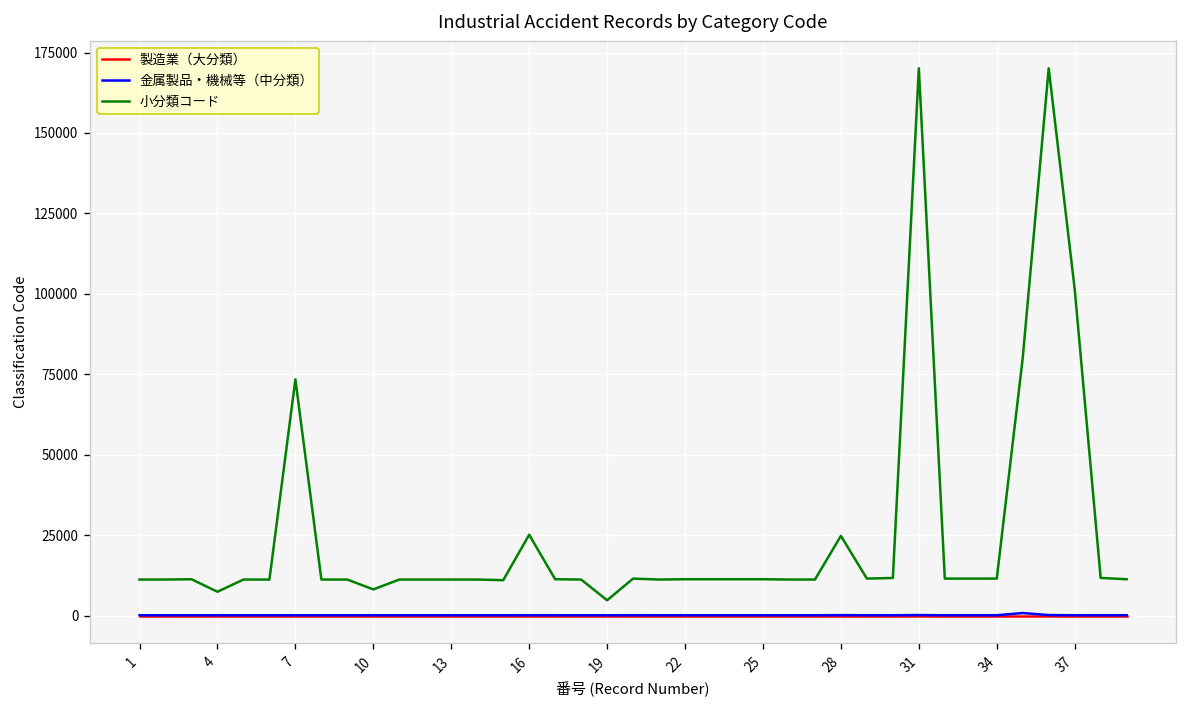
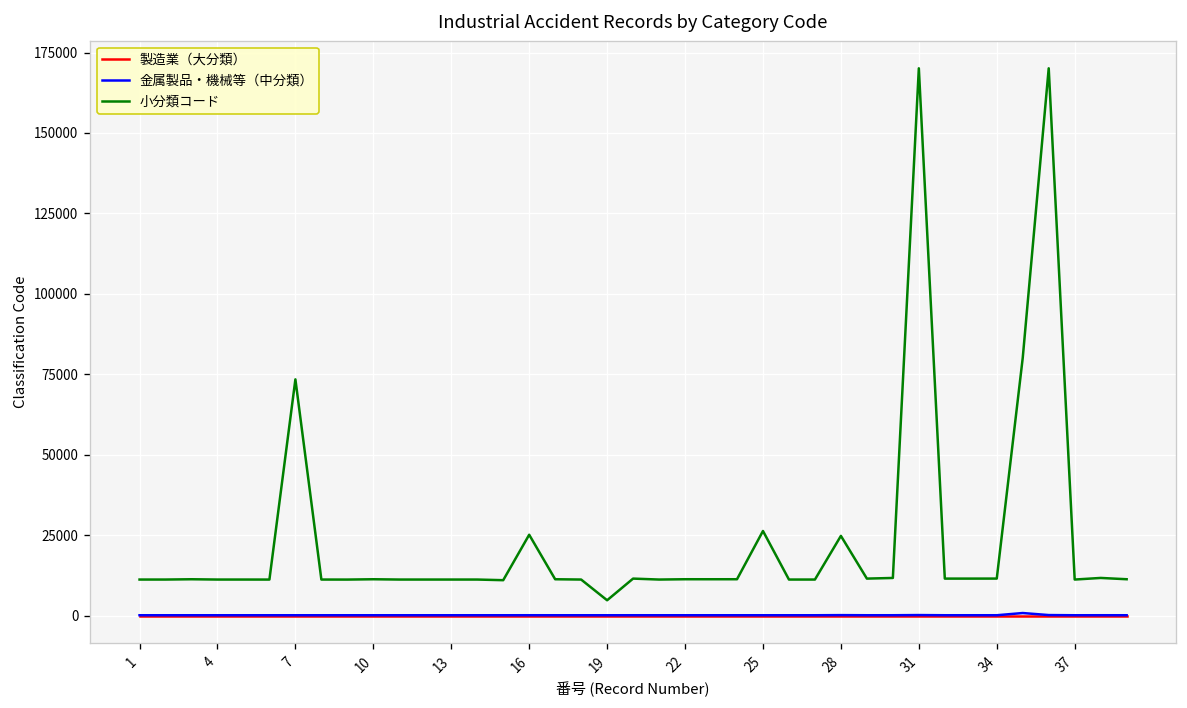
  {
    "小分類コード": {
      "1": 11000,
-     "4": 7000,
+     "4": 11000,
      "7": 73000,
-     "10": 8000,
+     "10": 11000,
      "13": 11000,
      "16": 25000,
      "19": 5000,
      "22": 11000,
-     "25": 11000,
+     "25": 26000,
      "28": 25000,
      "31": 170000,
      "34": 12000,
-     "37": 101000
+     "37": 11000
    }
  }
